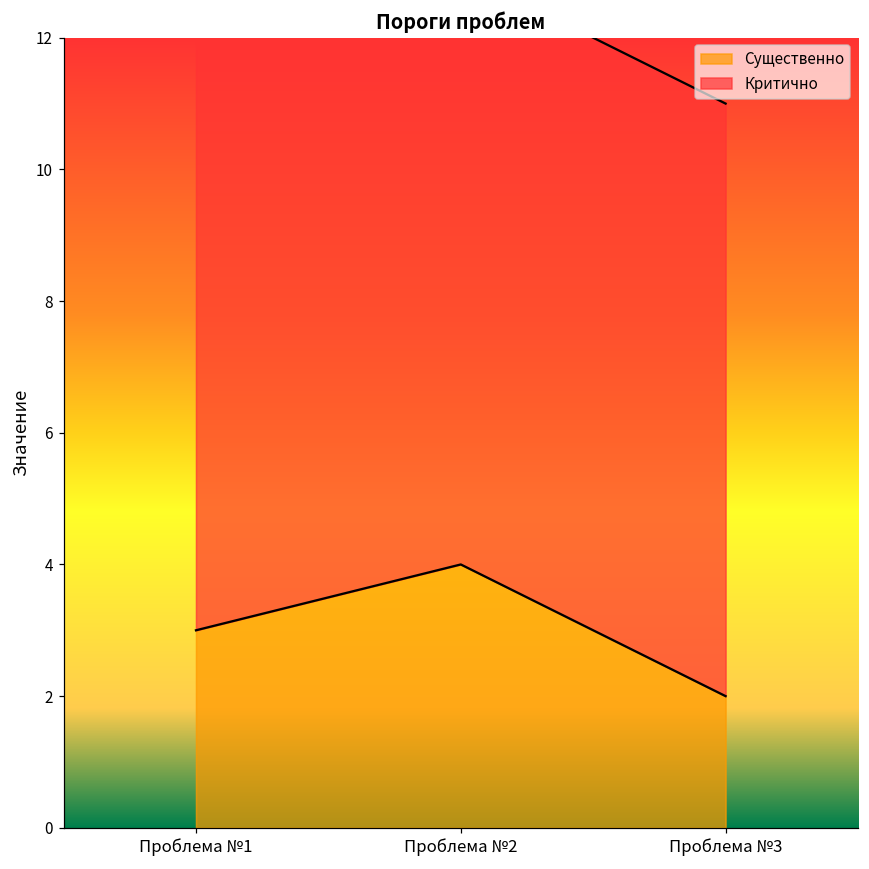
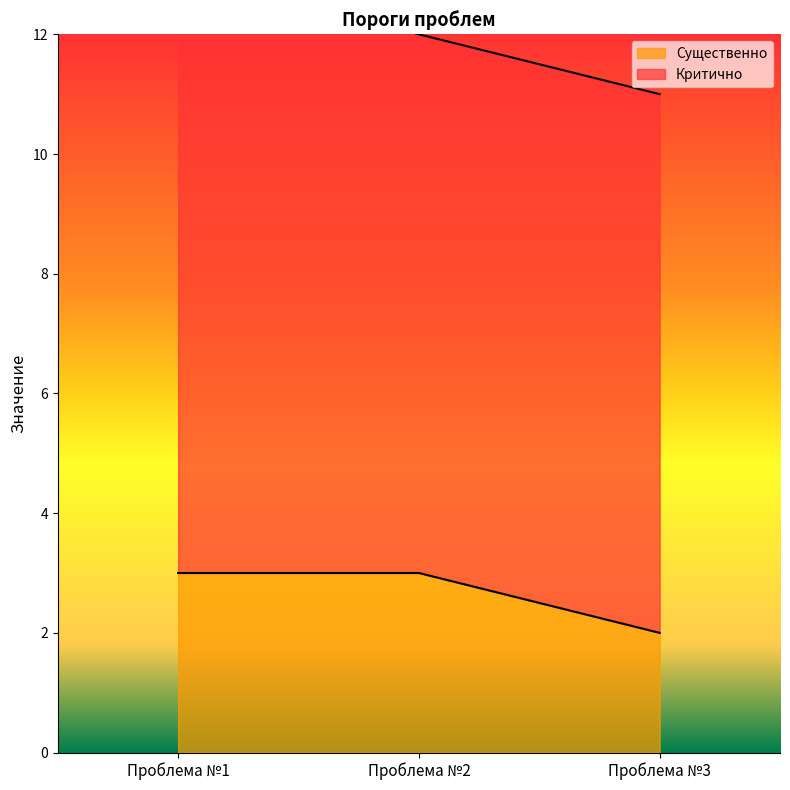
  {
    "Существенно": {
      "Проблема №1": 3,
-     "Проблема №2": 4,
+     "Проблема №2": 3,
      "Проблема №3": 2
    },
    "Критично": {
      "Проблема №3": 9
    }
  }
